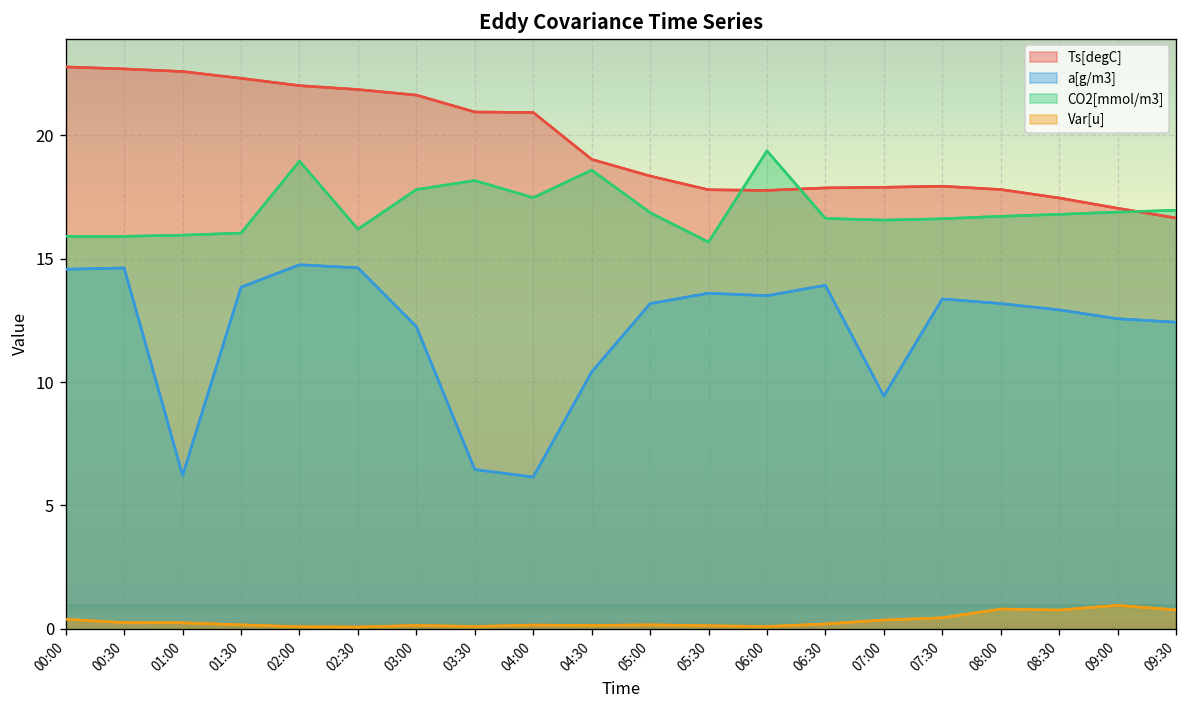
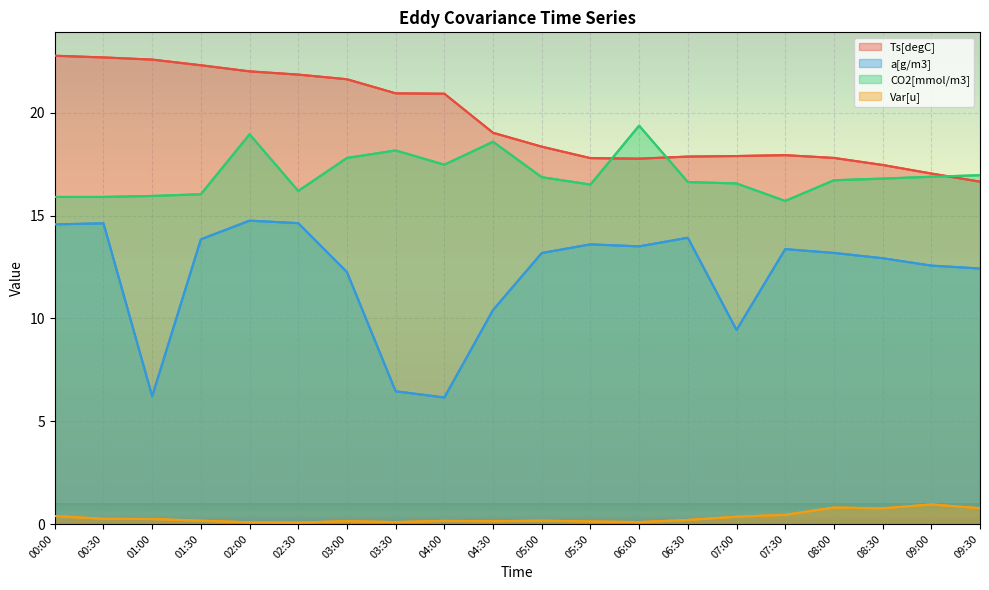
  {
    "a[g/m3]": {
      "00:00": 14.6,
      "00:30": 14.6,
      "01:00": 6.2,
      "01:30": 13.8,
      "02:00": 14.8,
      "02:30": 14.6,
      "03:00": 12.2,
      "03:30": 6.5,
      "04:00": 6.2,
      "04:30": 10.4,
      "05:00": 13.2,
      "05:30": 13.6,
      "06:00": 13.5,
      "06:30": 13.9,
      "07:00": 9.4,
      "07:30": 13.4,
      "08:00": 13.2,
      "08:30": 12.9,
      "09:00": 12.6,
      "09:30": 12.4
    },
    "CO2[mmol/m3]": {
      "00:00": 15.9,
      "00:30": 15.9,
      "01:00": 16.0,
      "01:30": 16.0,
      "02:00": 19.0,
      "02:30": 16.2,
      "03:00": 17.8,
      "03:30": 18.2,
      "04:00": 17.5,
      "04:30": 18.6,
      "05:00": 16.9,
-     "05:30": 15.7,
+     "05:30": 16.5,
      "06:00": 19.4,
      "06:30": 16.6,
      "07:00": 16.6,
-     "07:30": 16.6,
+     "07:30": 15.7,
      "08:00": 16.7,
      "08:30": 16.8,
      "09:00": 16.9,
      "09:30": 17.0
    }
  }
